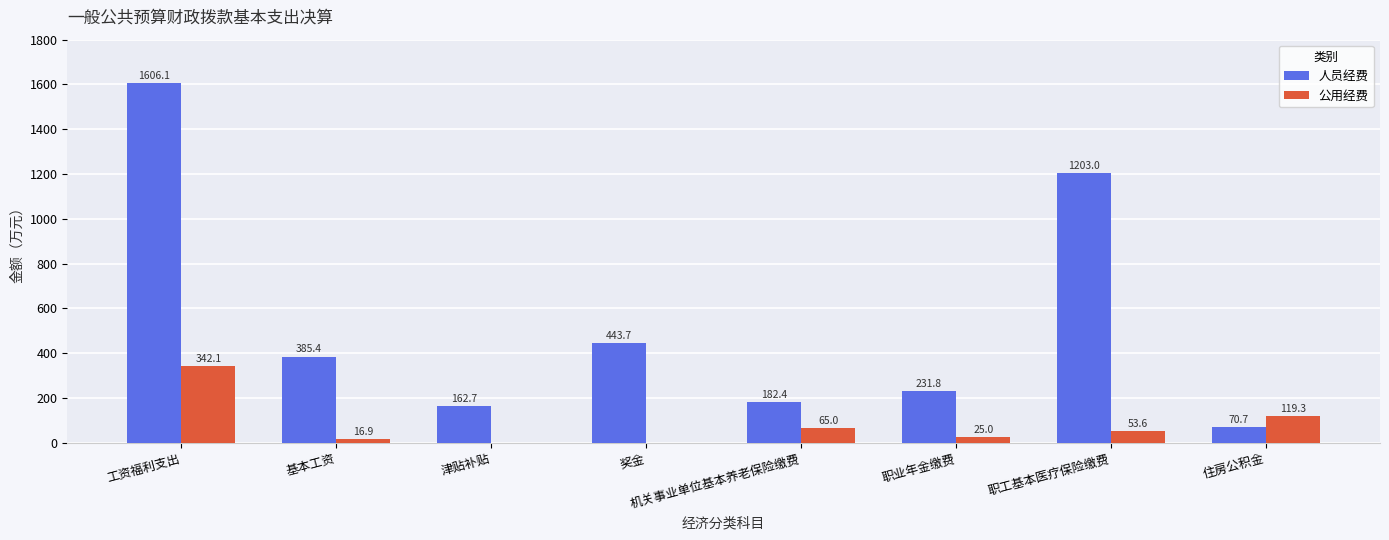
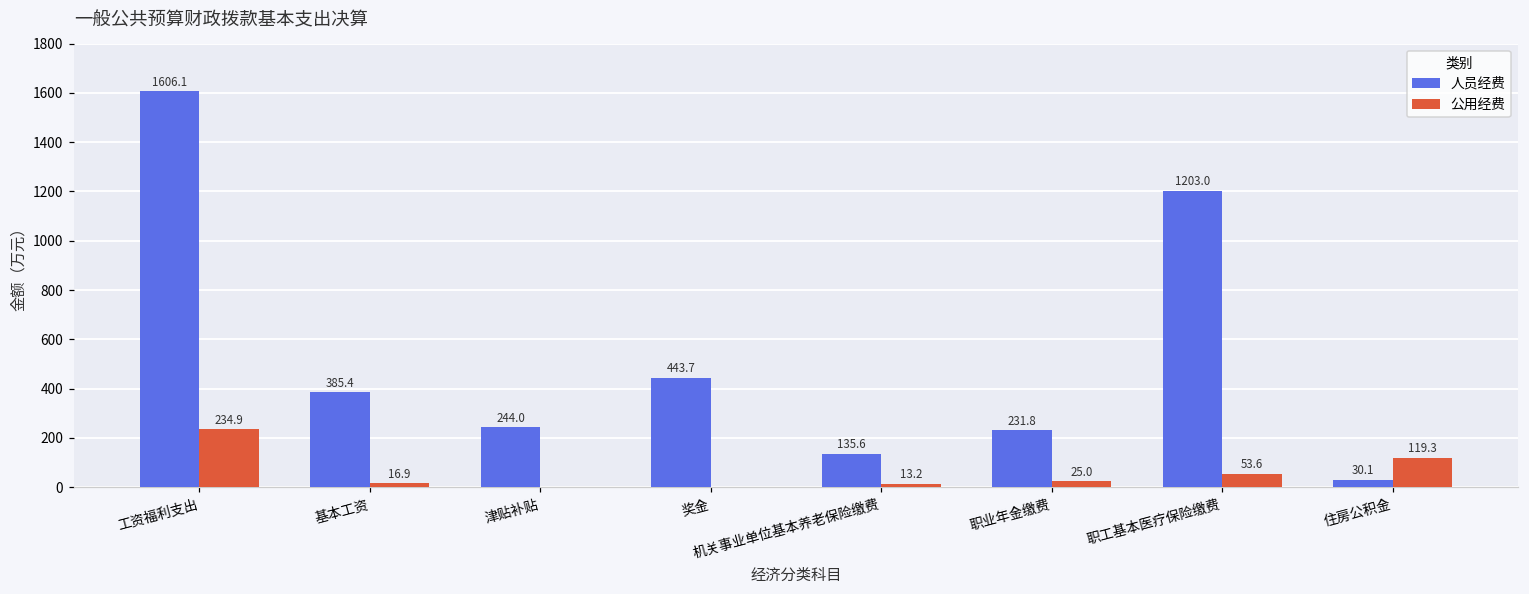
  {
    "人员经费": {
      "工资福利支出": 1606.1,
      "基本工资": 385.4,
-     "津贴补贴": 162.7,
+     "津贴补贴": 244.0,
      "奖金": 443.7,
-     "机关事业单位基本养老保险缴费": 182.4,
+     "机关事业单位基本养老保险缴费": 135.6,
      "职业年金缴费": 231.8,
      "职工基本医疗保险缴费": 1203.0,
-     "住房公积金": 70.7
+     "住房公积金": 30.1
    },
    "公用经费": {
-     "工资福利支出": 342.1,
+     "工资福利支出": 234.9,
      "基本工资": 16.9,
-     "机关事业单位基本养老保险缴费": 65.0,
+     "机关事业单位基本养老保险缴费": 13.2,
      "职业年金缴费": 25.0,
      "职工基本医疗保险缴费": 53.6,
      "住房公积金": 119.3
    }
  }
